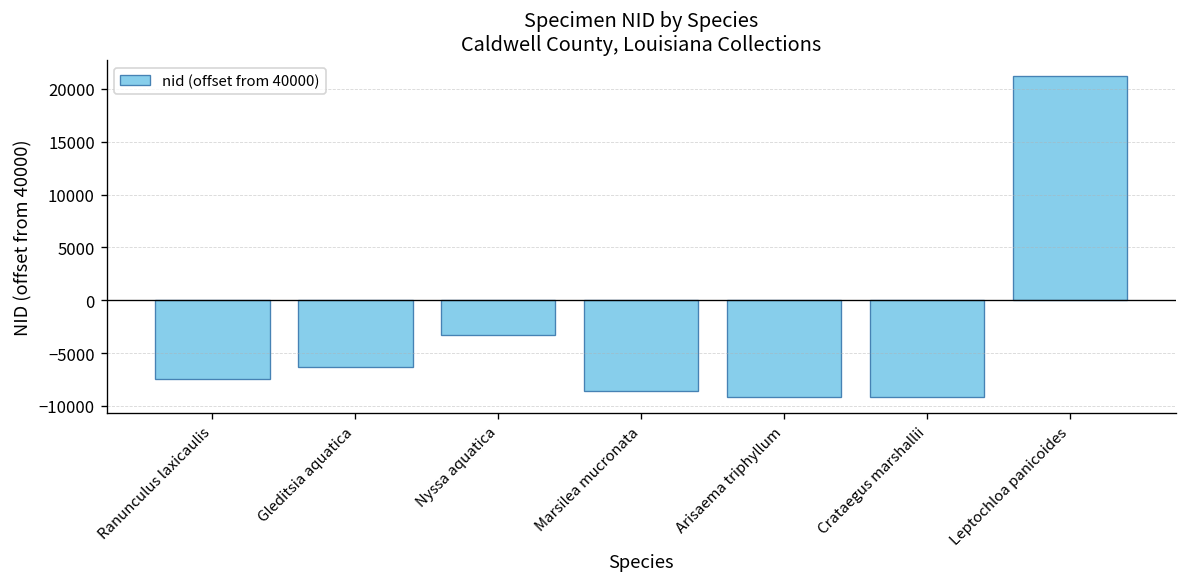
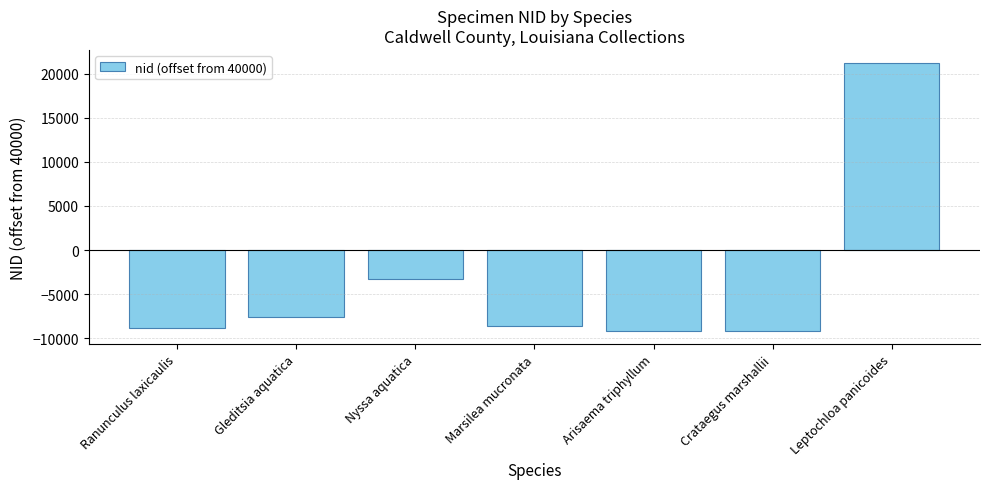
  {
-   "Ranunculus laxicaulis": -7000,
-   "Gleditsia aquatica": -6000,
+   "Ranunculus laxicaulis": -9000,
+   "Gleditsia aquatica": -8000,
    "Nyssa aquatica": -3000,
    "Marsilea mucronata": -9000,
    "Arisaema triphyllum": -9000,
    "Crataegus marshallii": -9000,
    "Leptochloa panicoides": 21000
  }
